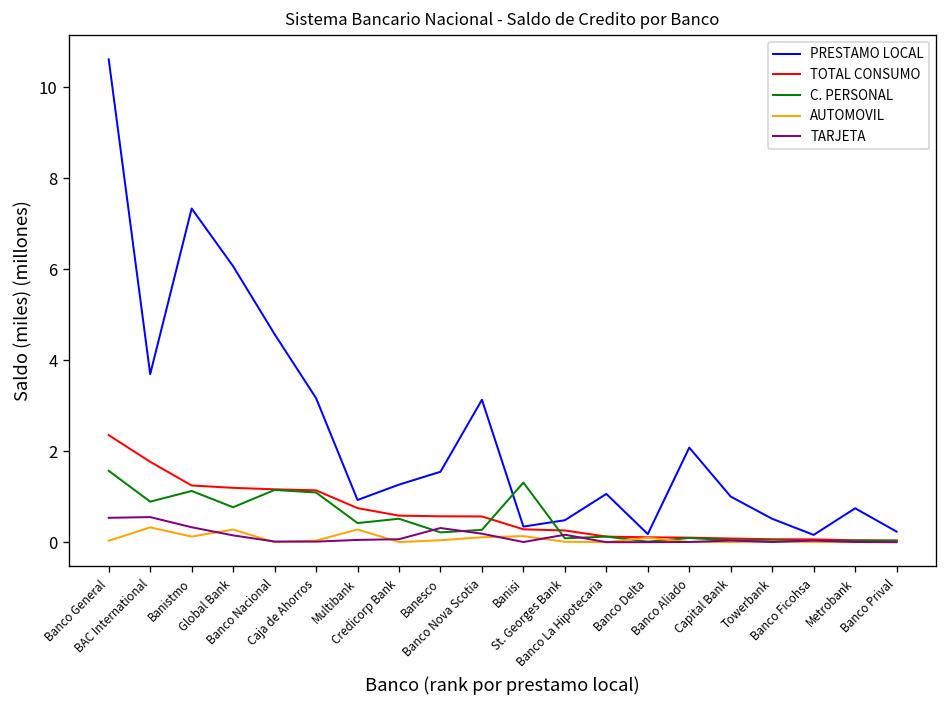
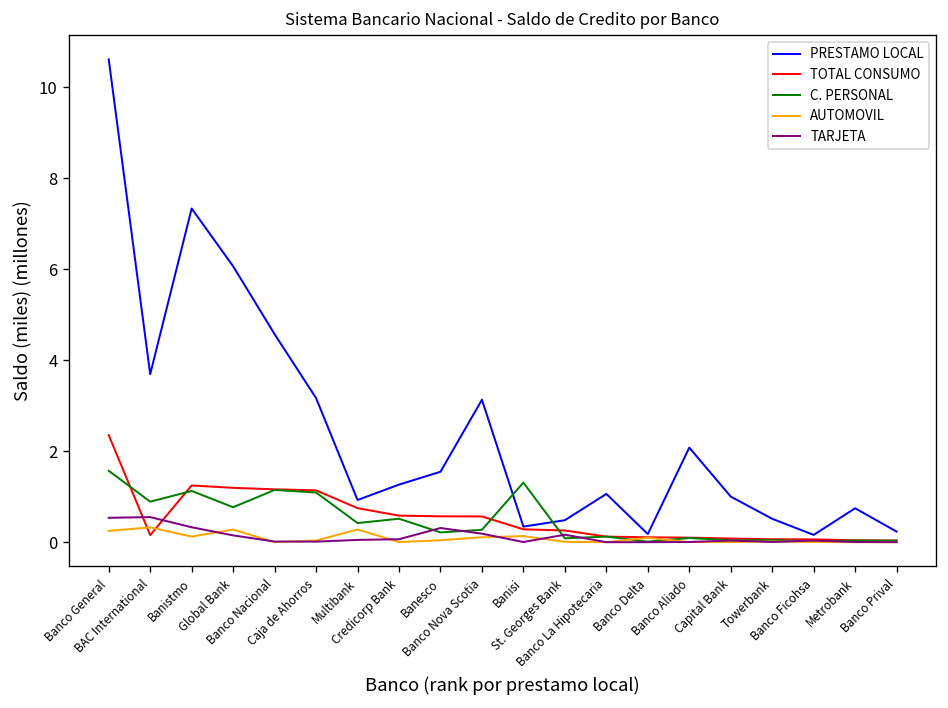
  {
    "PRESTAMO LOCAL": {
      "Banco General": 10.6,
      "BAC International": 3.7,
      "Banistmo": 7.3,
      "Global Bank": 6.1,
      "Banco Nacional": 4.6,
      "Caja de Ahorros": 3.2,
      "Multibank": 0.9,
      "Credicorp Bank": 1.3,
      "Banesco": 1.5,
      "Banco Nova Scotia": 3.1,
      "St. Georges Bank": 0.5,
      "Banco La Hipotecaria": 1.1,
      "Banco Delta": 0.2,
      "Banco Aliado": 2.1,
      "Capital Bank": 1.0,
      "Towerbank": 0.5,
      "Banco Ficohsa": 0.2,
      "Metrobank": 0.7,
      "Banco Prival": 0.2
    },
    "TOTAL CONSUMO": {
      "Banco General": 2.4,
-     "BAC International": 1.8,
+     "BAC International": 0.2,
      "Banistmo": 1.2,
      "Global Bank": 1.2,
      "Multibank": 0.7,
      "Credicorp Bank": 0.6,
      "Banesco": 0.6,
      "Banco Nova Scotia": 0.6,
      "St. Georges Bank": 0.3
    },
    "C. PERSONAL": {
      "Banco General": 1.6,
      "BAC International": 0.9,
      "Banistmo": 1.1,
      "Global Bank": 0.8,
      "Multibank": 0.4,
      "Credicorp Bank": 0.5,
      "Banesco": 0.2,
      "Banco Nova Scotia": 0.3,
      "Banisi": 1.3,
      "St. Georges Bank": 0.1
    },
    "AUTOMOVIL": {
-     "Banco General": 0.0,
+     "Banco General": 0.2,
      "BAC International": 0.3,
      "Banistmo": 0.1,
      "Global Bank": 0.3,
      "Multibank": 0.3,
      "Banesco": 0.0,
      "Banco Nova Scotia": 0.1,
      "Banisi": 0.1,
      "St. Georges Bank": 0.0
    },
    "TARJETA": {
      "Banco General": 0.5,
      "BAC International": 0.6,
      "Banistmo": 0.3,
      "Global Bank": 0.1,
      "Multibank": 0.0,
      "Banesco": 0.3,
      "Banco Nova Scotia": 0.2,
      "Banisi": 0.0,
      "St. Georges Bank": 0.2
    }
  }
